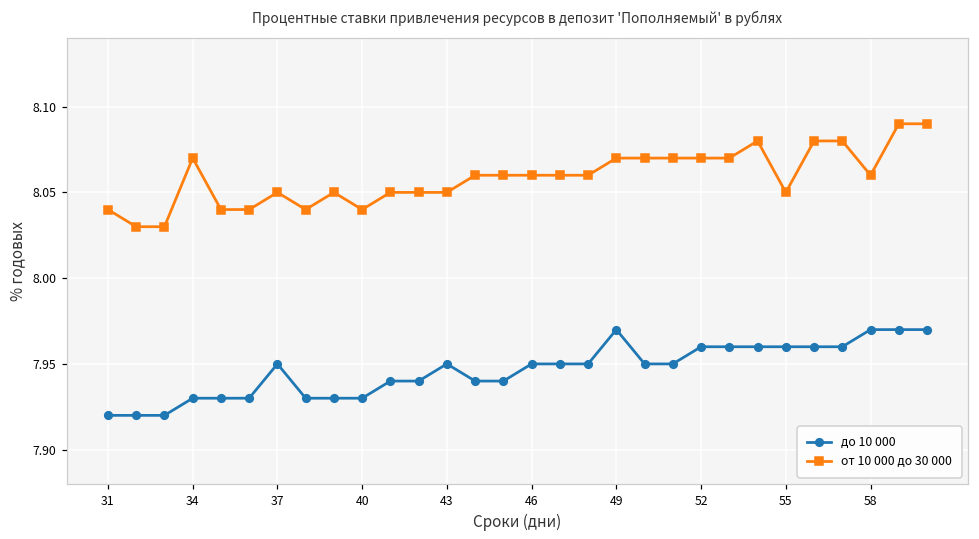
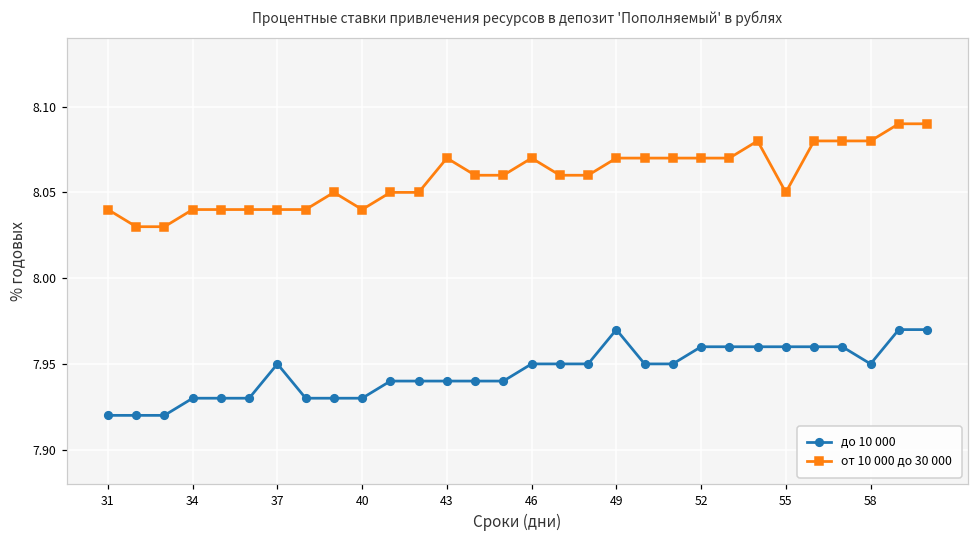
  {
    "до 10 000": {
      "31": 7.92,
      "34": 7.93,
      "37": 7.95,
      "40": 7.93,
-     "43": 7.95,
+     "43": 7.94,
      "46": 7.95,
      "49": 7.97,
      "52": 7.96,
      "55": 7.96,
-     "58": 7.97
+     "58": 7.95
    },
    "от 10 000 до 30 000": {
      "31": 8.04,
-     "34": 8.07,
-     "37": 8.05,
+     "34": 8.04,
+     "37": 8.04,
      "40": 8.04,
-     "43": 8.05,
-     "46": 8.06,
+     "43": 8.07,
+     "46": 8.07,
      "49": 8.07,
      "52": 8.07,
      "55": 8.05,
-     "58": 8.06
+     "58": 8.08
    }
  }
